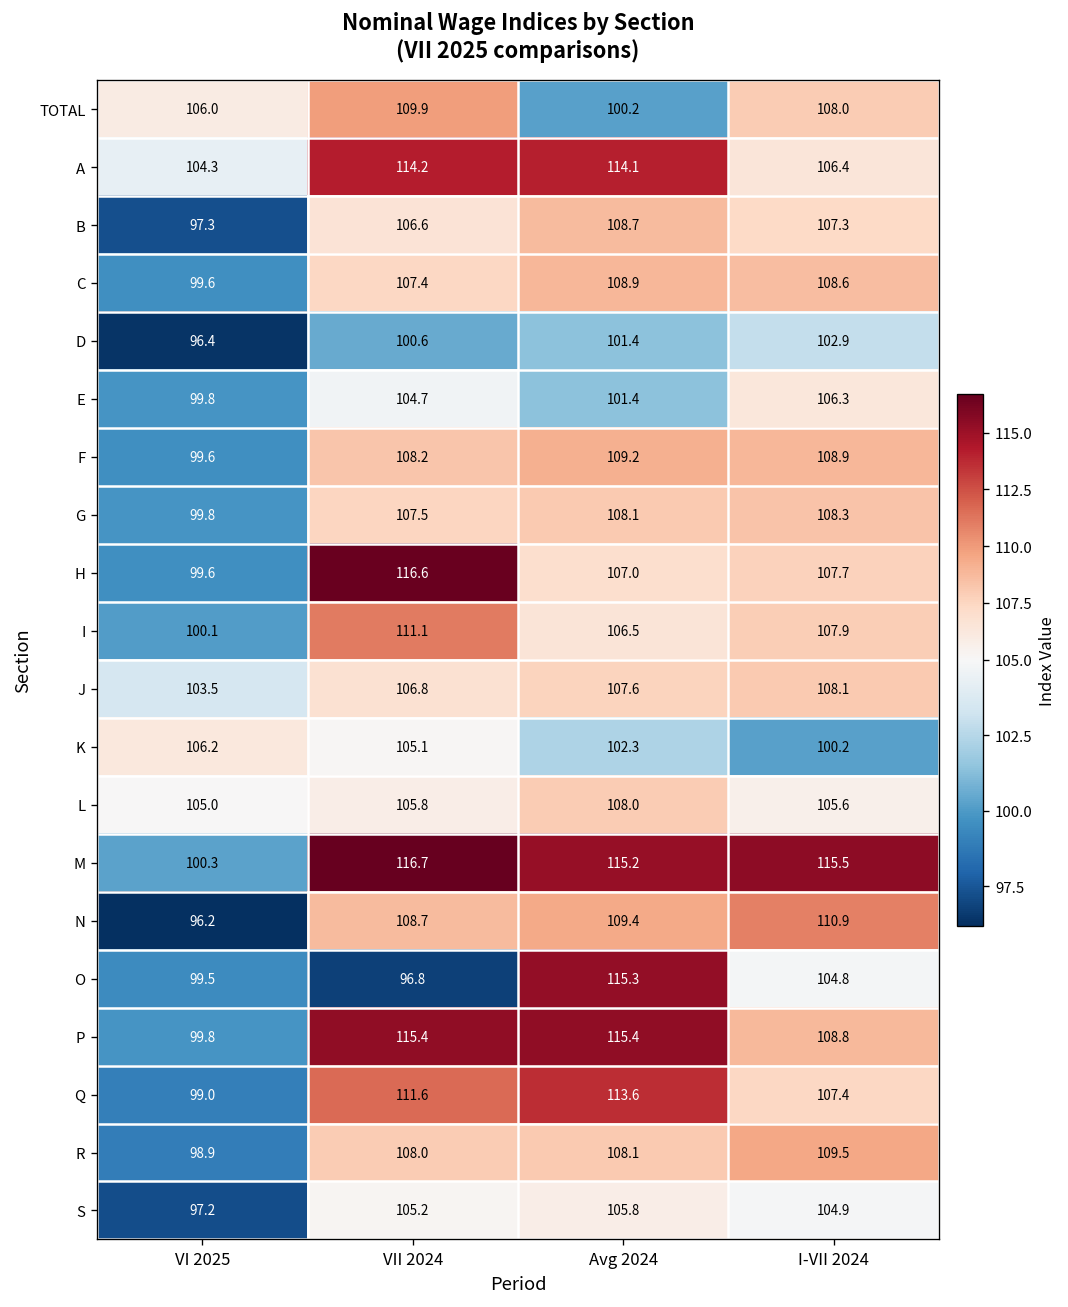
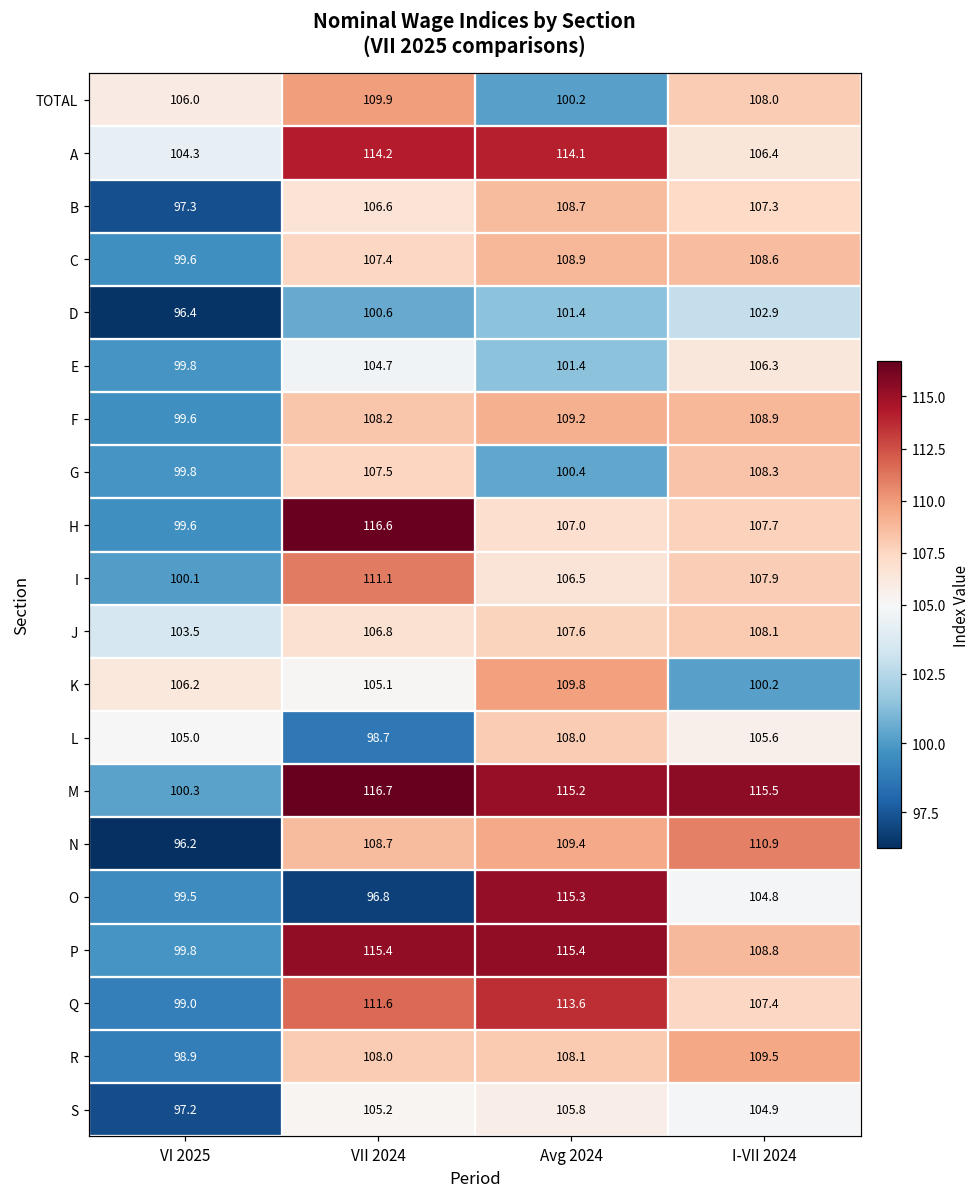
  {
    "TOTAL": {
      "VI 2025": 106.0,
      "VII 2024": 109.9,
      "Avg 2024": 100.2,
      "I-VII 2024": 108.0
    },
    "A": {
      "VI 2025": 104.3,
      "VII 2024": 114.2,
      "Avg 2024": 114.1,
      "I-VII 2024": 106.4
    },
    "B": {
      "VI 2025": 97.3,
      "VII 2024": 106.6,
      "Avg 2024": 108.7,
      "I-VII 2024": 107.3
    },
    "C": {
      "VI 2025": 99.6,
      "VII 2024": 107.4,
      "Avg 2024": 108.9,
      "I-VII 2024": 108.6
    },
    "D": {
      "VI 2025": 96.4,
      "VII 2024": 100.6,
      "Avg 2024": 101.4,
      "I-VII 2024": 102.9
    },
    "E": {
      "VI 2025": 99.8,
      "VII 2024": 104.7,
      "Avg 2024": 101.4,
      "I-VII 2024": 106.3
    },
    "F": {
      "VI 2025": 99.6,
      "VII 2024": 108.2,
      "Avg 2024": 109.2,
      "I-VII 2024": 108.9
    },
    "G": {
      "VI 2025": 99.8,
      "VII 2024": 107.5,
-     "Avg 2024": 108.1,
+     "Avg 2024": 100.4,
      "I-VII 2024": 108.3
    },
    "H": {
      "VI 2025": 99.6,
      "VII 2024": 116.6,
      "Avg 2024": 107.0,
      "I-VII 2024": 107.7
    },
    "I": {
      "VI 2025": 100.1,
      "VII 2024": 111.1,
      "Avg 2024": 106.5,
      "I-VII 2024": 107.9
    },
    "J": {
      "VI 2025": 103.5,
      "VII 2024": 106.8,
      "Avg 2024": 107.6,
      "I-VII 2024": 108.1
    },
    "K": {
      "VI 2025": 106.2,
      "VII 2024": 105.1,
-     "Avg 2024": 102.3,
+     "Avg 2024": 109.8,
      "I-VII 2024": 100.2
    },
    "L": {
      "VI 2025": 105.0,
-     "VII 2024": 105.8,
+     "VII 2024": 98.7,
      "Avg 2024": 108.0,
      "I-VII 2024": 105.6
    },
    "M": {
      "VI 2025": 100.3,
      "VII 2024": 116.7,
      "Avg 2024": 115.2,
      "I-VII 2024": 115.5
    },
    "N": {
      "VI 2025": 96.2,
      "VII 2024": 108.7,
      "Avg 2024": 109.4,
      "I-VII 2024": 110.9
    },
    "O": {
      "VI 2025": 99.5,
      "VII 2024": 96.8,
      "Avg 2024": 115.3,
      "I-VII 2024": 104.8
    },
    "P": {
      "VI 2025": 99.8,
      "VII 2024": 115.4,
      "Avg 2024": 115.4,
      "I-VII 2024": 108.8
    },
    "Q": {
      "VI 2025": 99.0,
      "VII 2024": 111.6,
      "Avg 2024": 113.6,
      "I-VII 2024": 107.4
    },
    "R": {
      "VI 2025": 98.9,
      "VII 2024": 108.0,
      "Avg 2024": 108.1,
      "I-VII 2024": 109.5
    },
    "S": {
      "VI 2025": 97.2,
      "VII 2024": 105.2,
      "Avg 2024": 105.8,
      "I-VII 2024": 104.9
    }
  }
